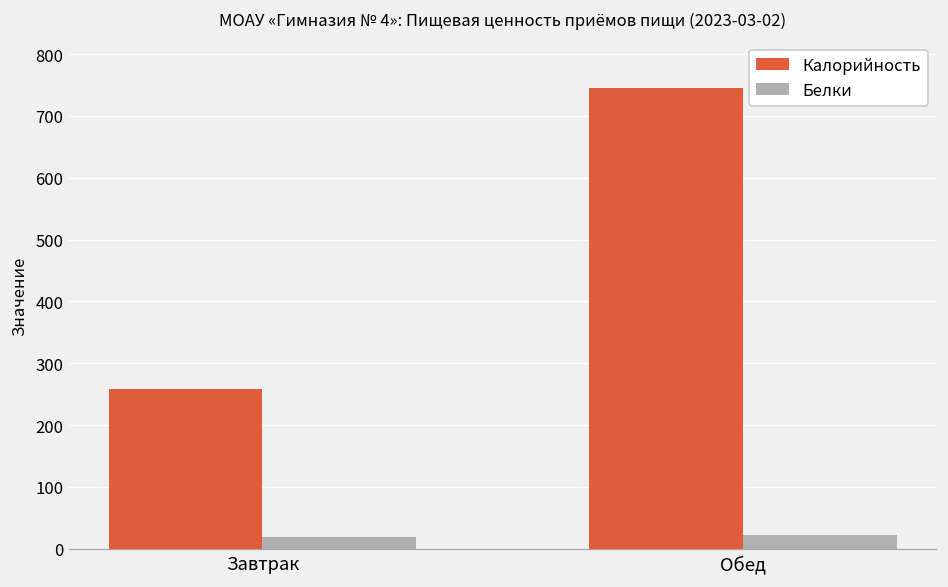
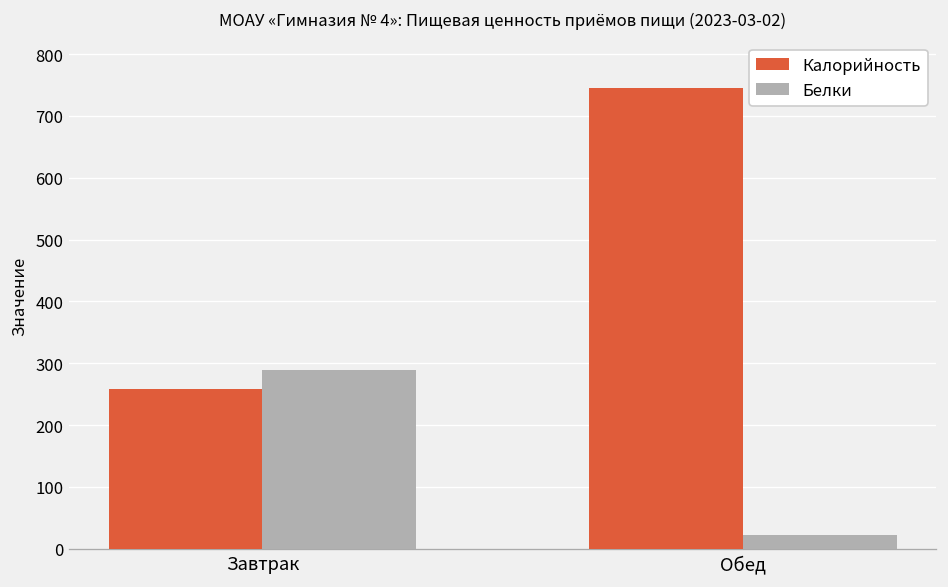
  {
    "Калорийность": {
      "Завтрак": 260,
      "Обед": 740
    },
    "Белки": {
-     "Завтрак": 20,
+     "Завтрак": 290,
      "Обед": 20
    }
  }
